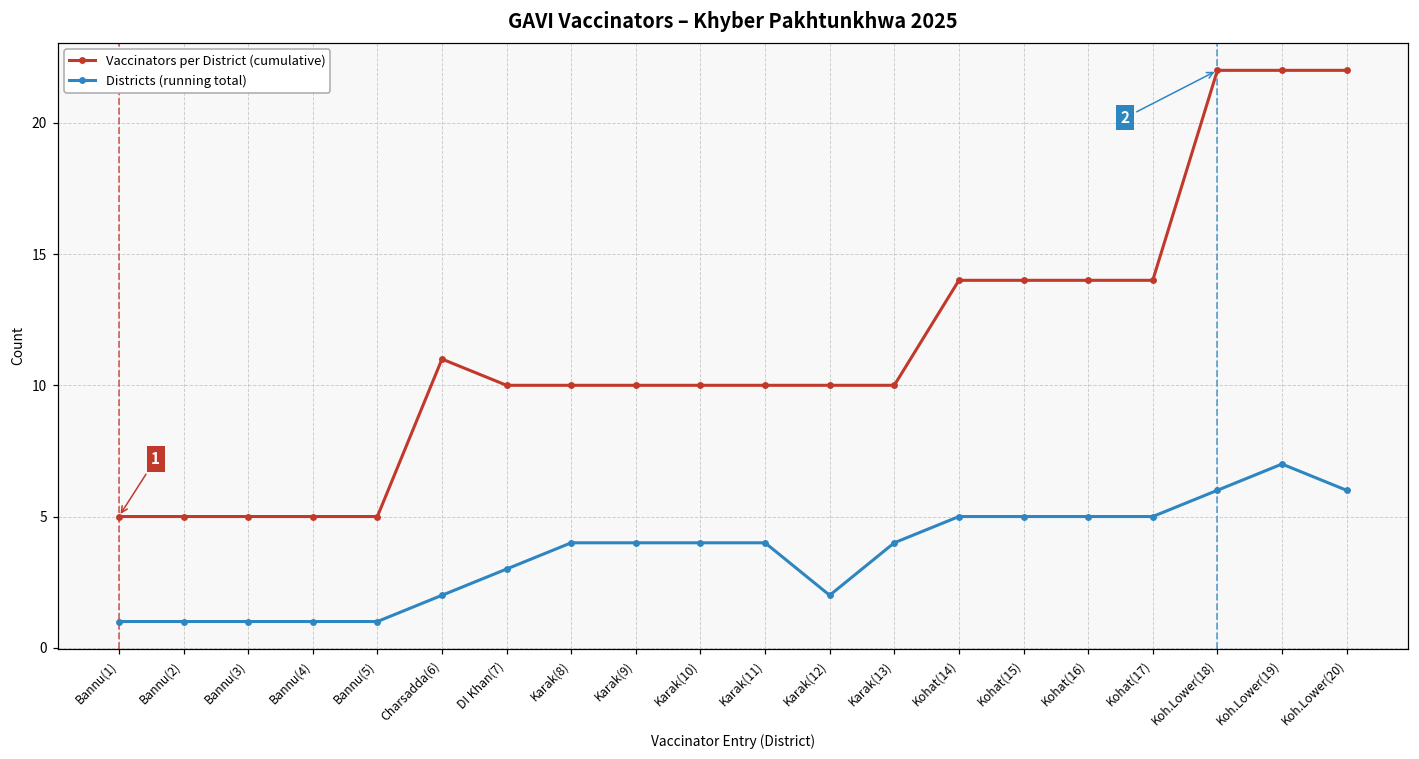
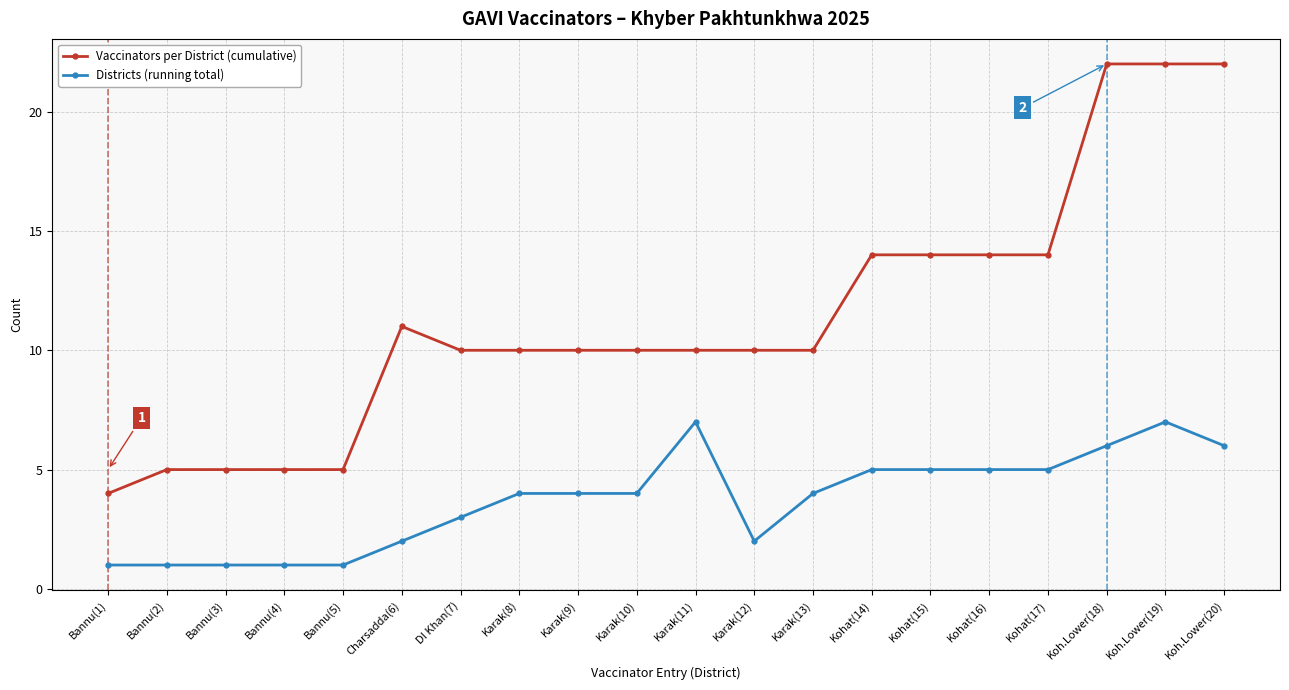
  {
    "Vaccinators per District (cumulative)": {
-     "Bannu(1)": 5,
+     "Bannu(1)": 4,
      "Bannu(2)": 5,
      "Bannu(3)": 5,
      "Bannu(4)": 5,
      "Bannu(5)": 5,
      "Charsadda(6)": 11,
      "DI Khan(7)": 10,
      "Karak(8)": 10,
      "Karak(9)": 10,
      "Karak(10)": 10,
      "Karak(11)": 10,
      "Karak(12)": 10,
      "Karak(13)": 10,
      "Kohat(14)": 14,
      "Kohat(15)": 14,
      "Kohat(16)": 14,
      "Kohat(17)": 14,
      "Koh.Lower(18)": 22,
      "Koh.Lower(19)": 22,
      "Koh.Lower(20)": 22
    },
    "Districts (running total)": {
      "Bannu(1)": 1,
      "Bannu(2)": 1,
      "Bannu(3)": 1,
      "Bannu(4)": 1,
      "Bannu(5)": 1,
      "Charsadda(6)": 2,
      "DI Khan(7)": 3,
      "Karak(8)": 4,
      "Karak(9)": 4,
      "Karak(10)": 4,
-     "Karak(11)": 4,
+     "Karak(11)": 7,
      "Karak(12)": 2,
      "Karak(13)": 4,
      "Kohat(14)": 5,
      "Kohat(15)": 5,
      "Kohat(16)": 5,
      "Kohat(17)": 5,
      "Koh.Lower(18)": 6,
      "Koh.Lower(19)": 7,
      "Koh.Lower(20)": 6
    }
  }
